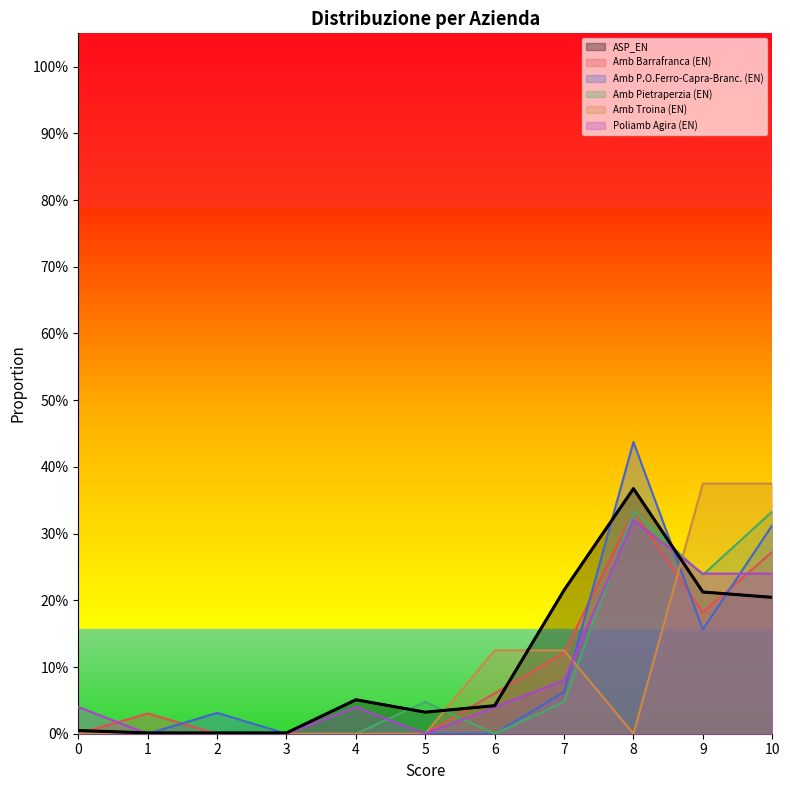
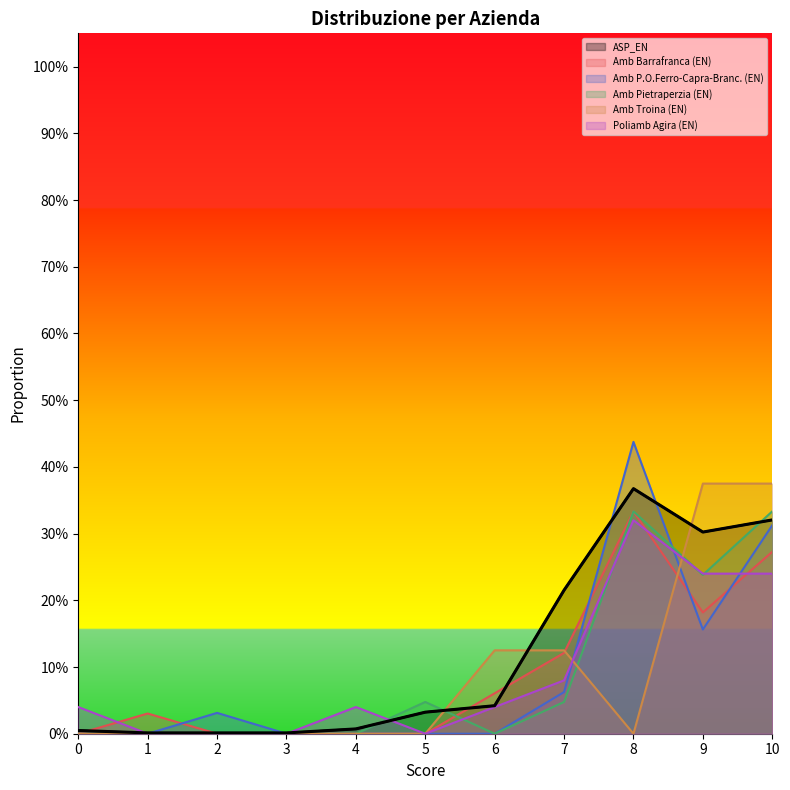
  {
    "ASP_EN": {
      "0": "0%",
-     "4": "5%",
+     "4": "1%",
      "5": "3%",
      "7": "22%",
      "8": "37%",
-     "9": "21%",
-     "10": "20%"
+     "9": "30%",
+     "10": "32%"
    }
  }
